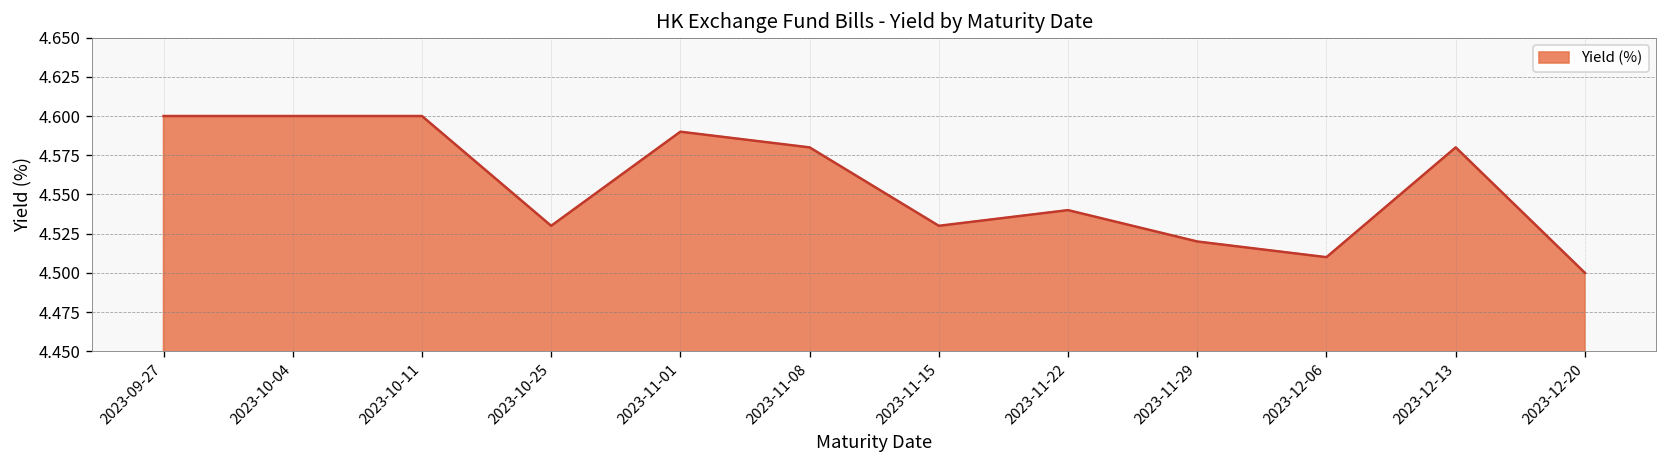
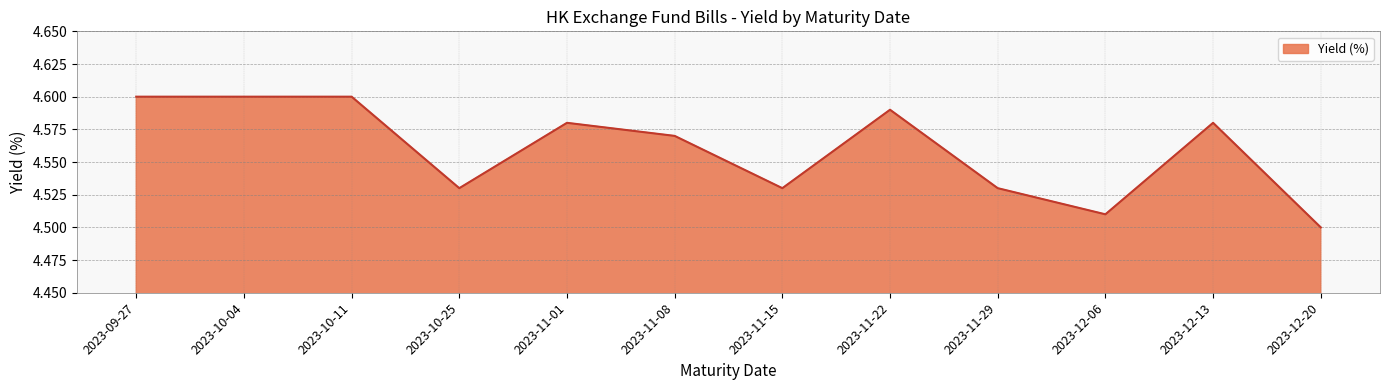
  {
    "2023-09-27": 4.60,
    "2023-10-04": 4.60,
    "2023-10-11": 4.60,
    "2023-10-25": 4.53,
-   "2023-11-01": 4.59,
-   "2023-11-08": 4.58,
+   "2023-11-01": 4.58,
+   "2023-11-08": 4.57,
    "2023-11-15": 4.53,
-   "2023-11-22": 4.54,
-   "2023-11-29": 4.52,
+   "2023-11-22": 4.59,
+   "2023-11-29": 4.53,
    "2023-12-06": 4.51,
    "2023-12-13": 4.58,
    "2023-12-20": 4.50
  }
